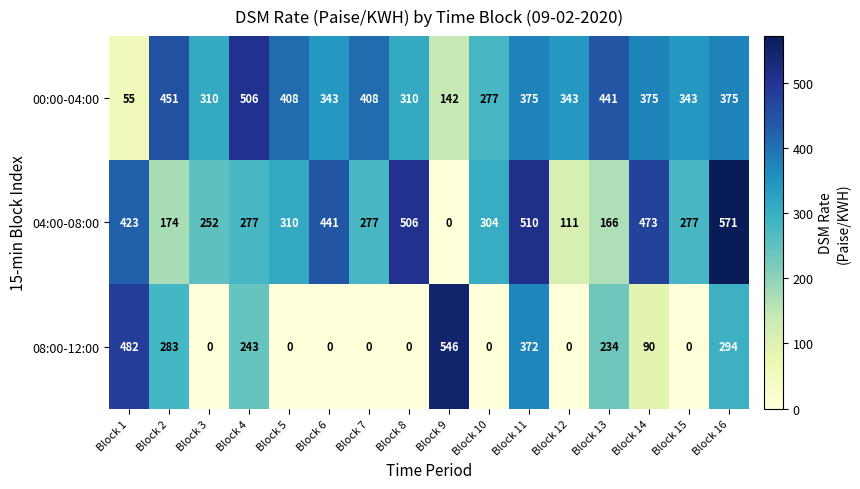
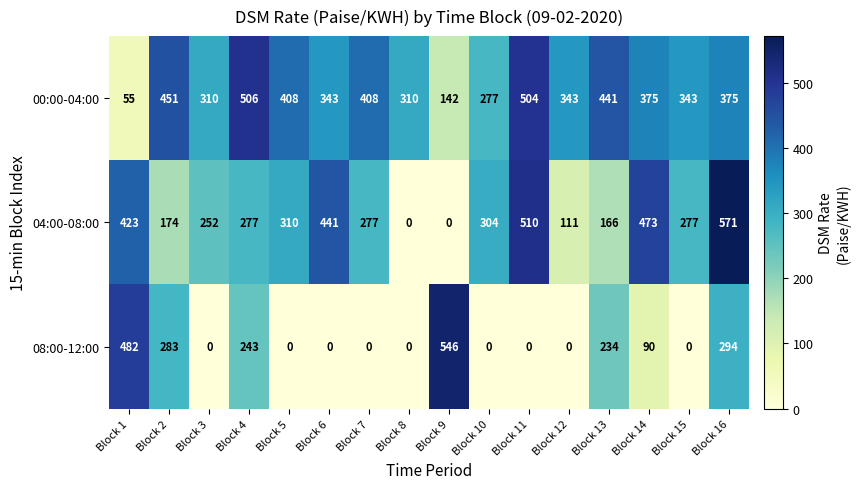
  {
    "00:00-04:00": {
      "Block 1": 55,
      "Block 2": 451,
      "Block 3": 310,
      "Block 4": 506,
      "Block 5": 408,
      "Block 6": 343,
      "Block 7": 408,
      "Block 8": 310,
      "Block 9": 142,
      "Block 10": 277,
-     "Block 11": 375,
+     "Block 11": 504,
      "Block 12": 343,
      "Block 13": 441,
      "Block 14": 375,
      "Block 15": 343,
      "Block 16": 375
    },
    "04:00-08:00": {
      "Block 1": 423,
      "Block 2": 174,
      "Block 3": 252,
      "Block 4": 277,
      "Block 5": 310,
      "Block 6": 441,
      "Block 7": 277,
-     "Block 8": 506,
+     "Block 8": 0,
      "Block 9": 0,
      "Block 10": 304,
      "Block 11": 510,
      "Block 12": 111,
      "Block 13": 166,
      "Block 14": 473,
      "Block 15": 277,
      "Block 16": 571
    },
    "08:00-12:00": {
      "Block 1": 482,
      "Block 2": 283,
      "Block 3": 0,
      "Block 4": 243,
      "Block 5": 0,
      "Block 6": 0,
      "Block 7": 0,
      "Block 8": 0,
      "Block 9": 546,
      "Block 10": 0,
-     "Block 11": 372,
+     "Block 11": 0,
      "Block 12": 0,
      "Block 13": 234,
      "Block 14": 90,
      "Block 15": 0,
      "Block 16": 294
    }
  }
